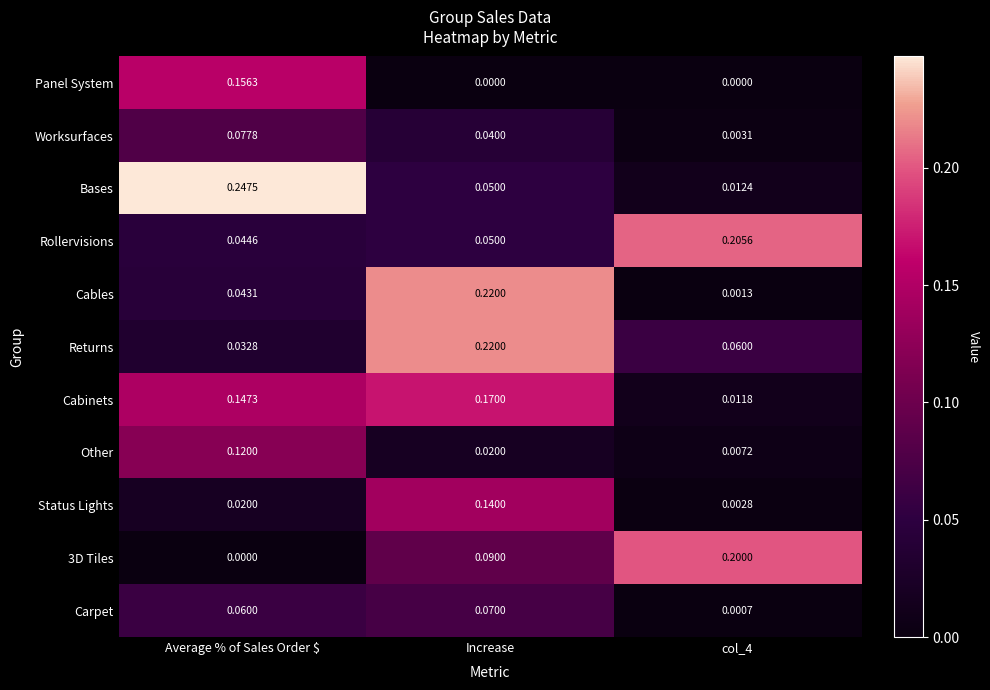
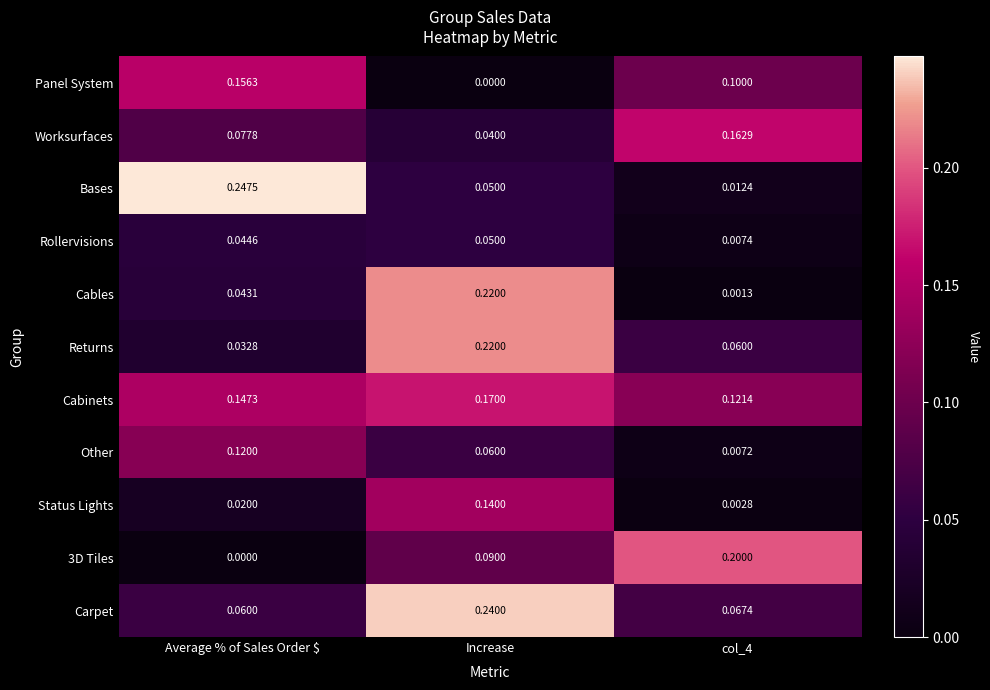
  {
    "Panel System": {
      "Average % of Sales Order $": 0.1563,
      "Increase": 0.0000,
-     "col_4": 0.0000
+     "col_4": 0.1000
    },
    "Worksurfaces": {
      "Average % of Sales Order $": 0.0778,
      "Increase": 0.0400,
-     "col_4": 0.0031
+     "col_4": 0.1629
    },
    "Bases": {
      "Average % of Sales Order $": 0.2475,
      "Increase": 0.0500,
      "col_4": 0.0124
    },
    "Rollervisions": {
      "Average % of Sales Order $": 0.0446,
      "Increase": 0.0500,
-     "col_4": 0.2056
+     "col_4": 0.0074
    },
    "Cables": {
      "Average % of Sales Order $": 0.0431,
      "Increase": 0.2200,
      "col_4": 0.0013
    },
    "Returns": {
      "Average % of Sales Order $": 0.0328,
      "Increase": 0.2200,
      "col_4": 0.0600
    },
    "Cabinets": {
      "Average % of Sales Order $": 0.1473,
      "Increase": 0.1700,
-     "col_4": 0.0118
+     "col_4": 0.1214
    },
    "Other": {
      "Average % of Sales Order $": 0.1200,
-     "Increase": 0.0200,
+     "Increase": 0.0600,
      "col_4": 0.0072
    },
    "Status Lights": {
      "Average % of Sales Order $": 0.0200,
      "Increase": 0.1400,
      "col_4": 0.0028
    },
    "3D Tiles": {
      "Average % of Sales Order $": 0.0000,
      "Increase": 0.0900,
      "col_4": 0.2000
    },
    "Carpet": {
      "Average % of Sales Order $": 0.0600,
-     "Increase": 0.0700,
-     "col_4": 0.0007
+     "Increase": 0.2400,
+     "col_4": 0.0674
    }
  }
